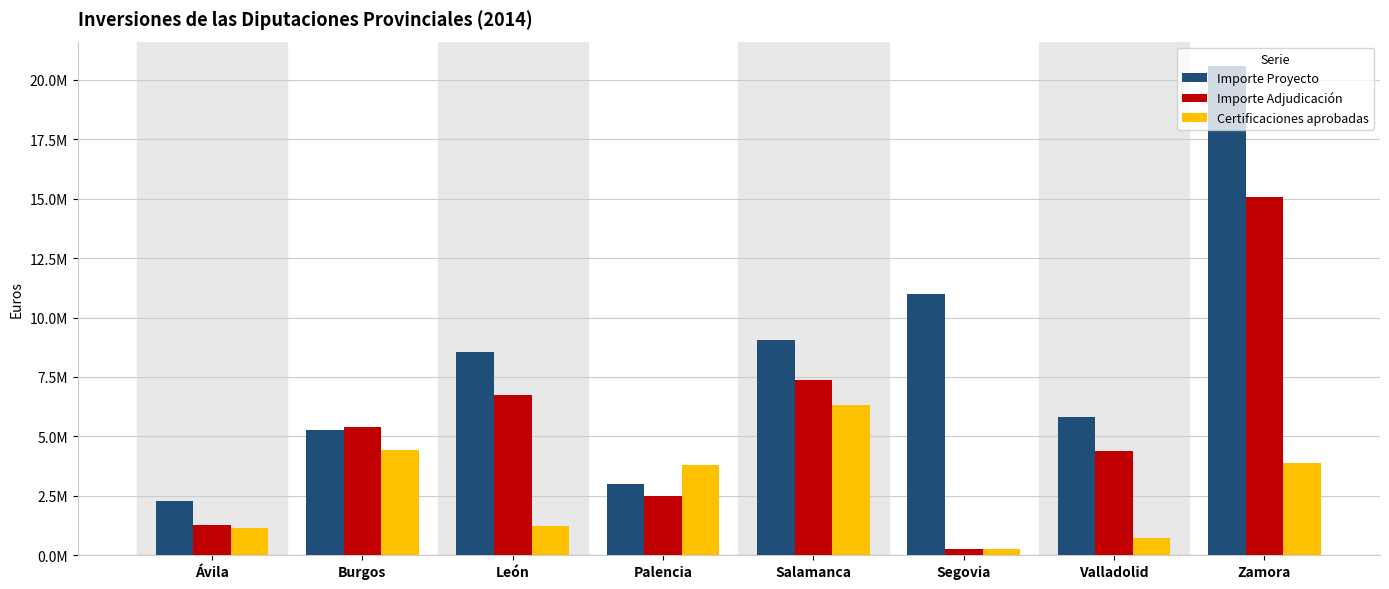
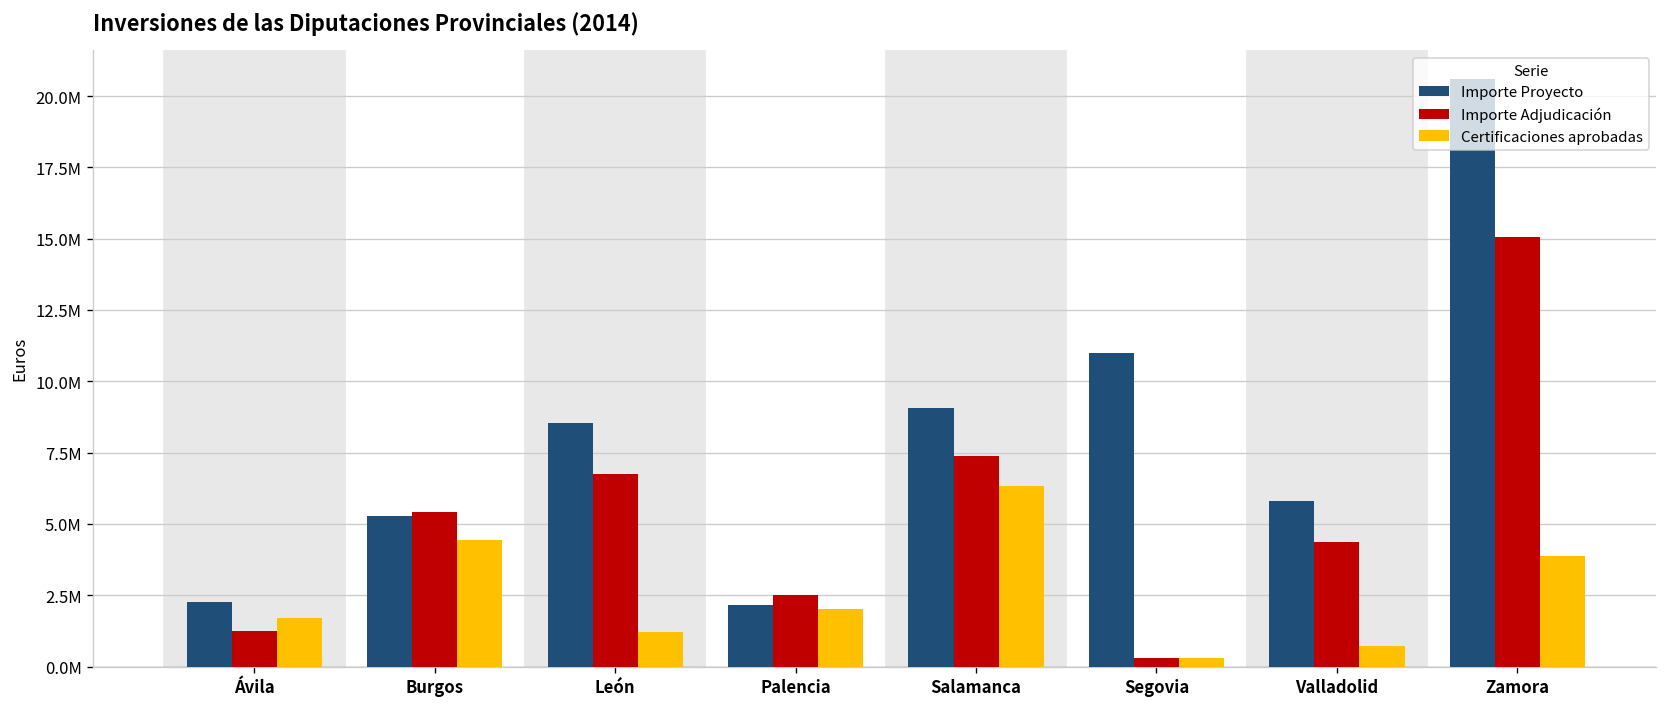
  {
    "Importe Proyecto": {
      "Ávila": 2300000,
      "Burgos": 5300000,
      "León": 8500000,
-     "Palencia": 3000000,
+     "Palencia": 2100000,
      "Salamanca": 9100000,
      "Segovia": 11000000,
      "Valladolid": 5800000
    },
    "Importe Adjudicación": {
      "Ávila": 1300000,
      "Burgos": 5400000,
      "León": 6700000,
      "Palencia": 2500000,
      "Salamanca": 7400000,
      "Segovia": 300000,
      "Valladolid": 4400000,
      "Zamora": 15100000
    },
    "Certificaciones aprobadas": {
-     "Ávila": 1100000,
+     "Ávila": 1700000,
      "Burgos": 4400000,
      "León": 1200000,
-     "Palencia": 3800000,
+     "Palencia": 2000000,
      "Salamanca": 6300000,
      "Segovia": 300000,
      "Valladolid": 700000,
      "Zamora": 3900000
    }
  }
